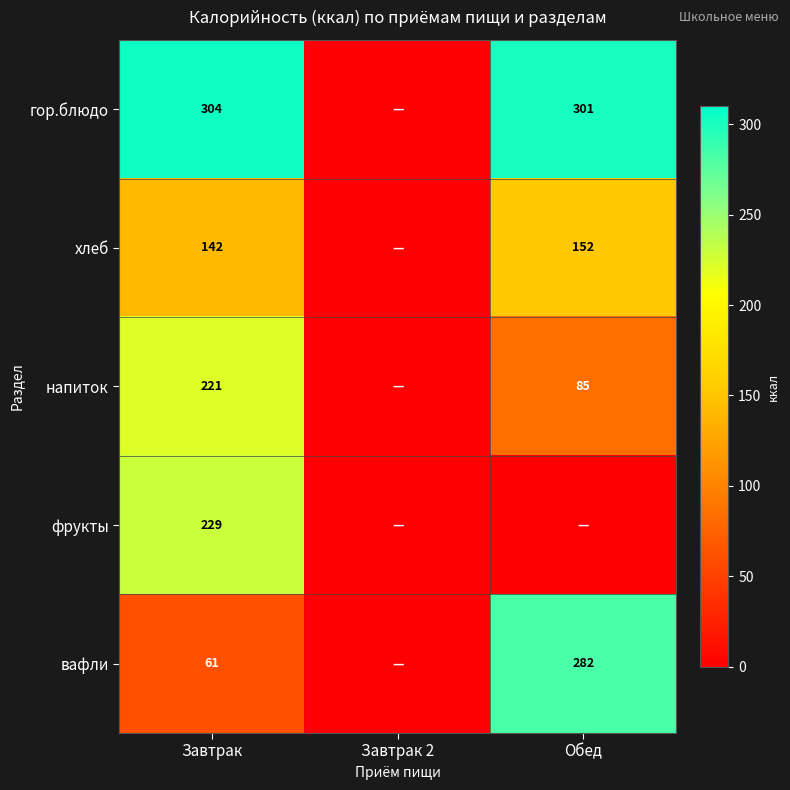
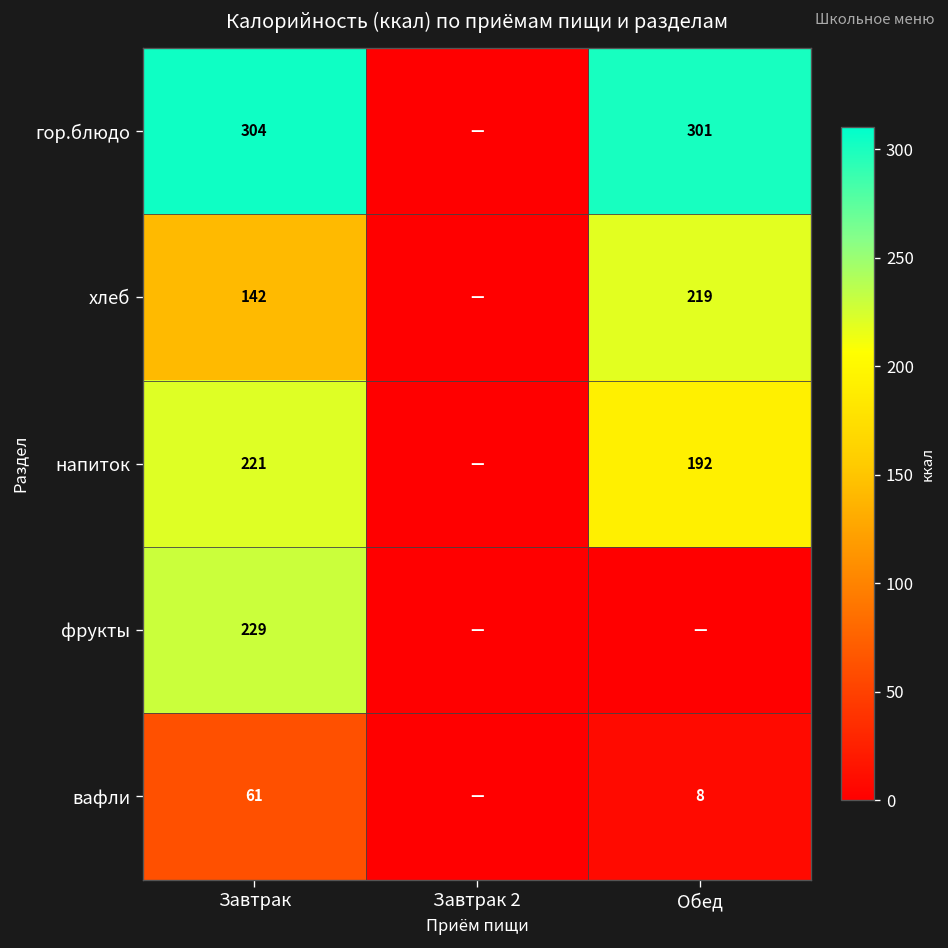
  {
    "гор.блюдо": {
      "Завтрак": 304,
      "Обед": 301
    },
    "хлеб": {
      "Завтрак": 142,
-     "Обед": 152
+     "Обед": 219
    },
    "напиток": {
      "Завтрак": 221,
-     "Обед": 85
+     "Обед": 192
    },
    "фрукты": {
      "Завтрак": 229
    },
    "вафли": {
      "Завтрак": 61,
-     "Обед": 282
+     "Обед": 8
    }
  }
